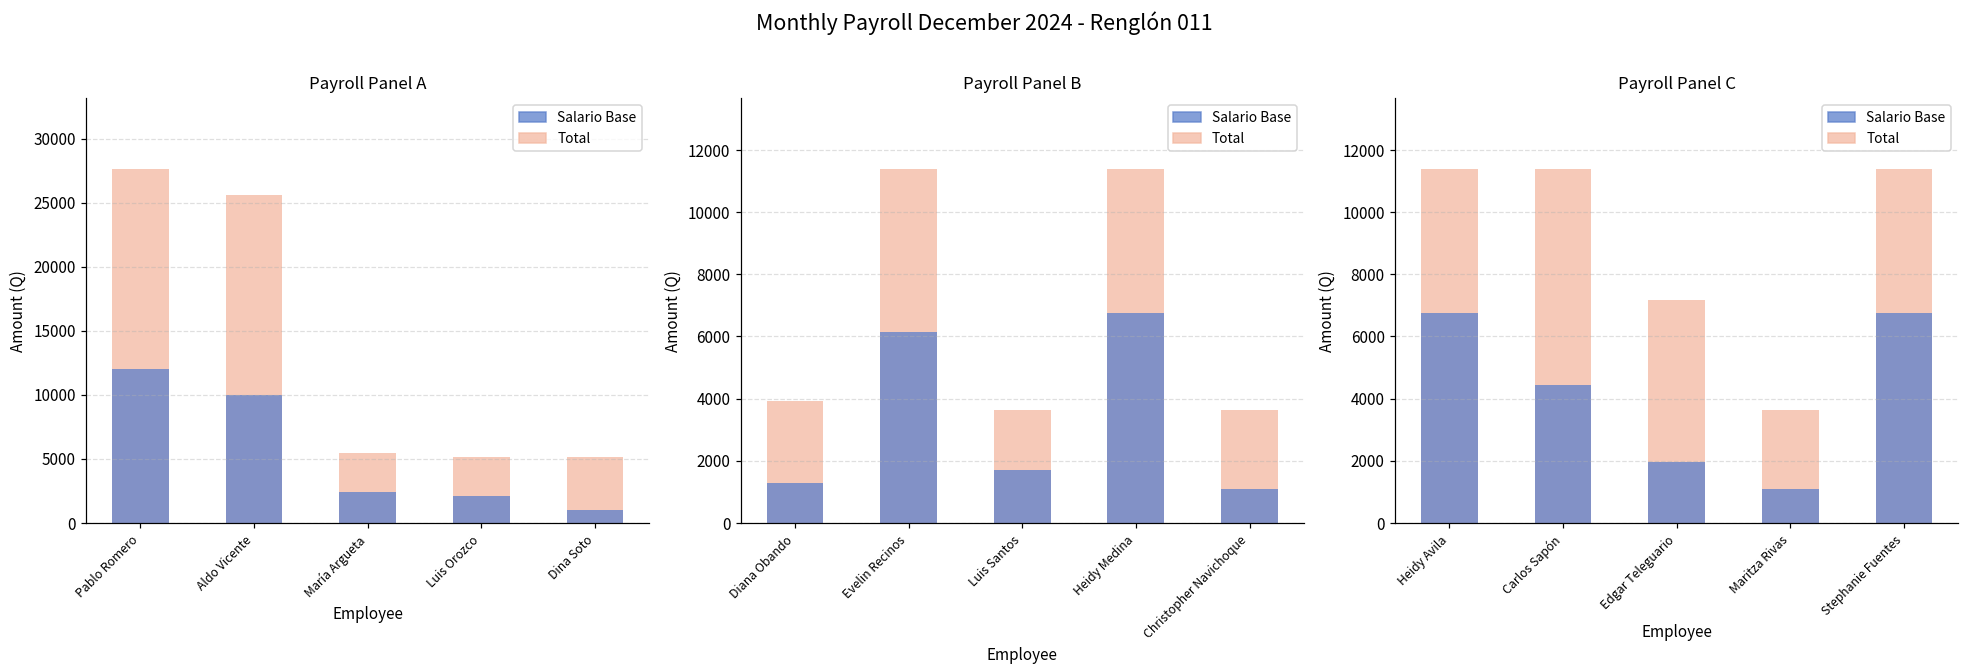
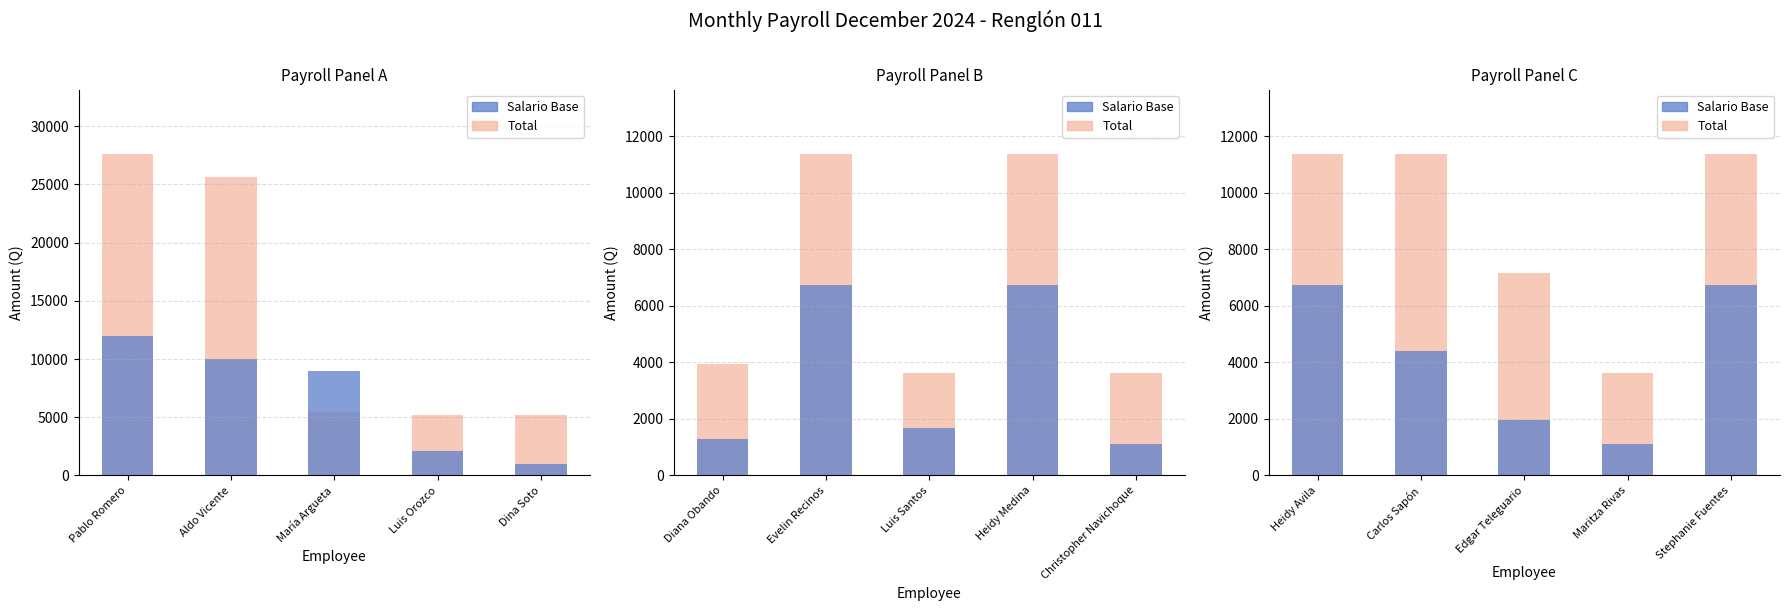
  {
    "Payroll Panel A": {
      "Total": {
        "Pablo Romero": 27600,
        "Aldo Vicente": 25600,
        "Luis Orozco": 5200,
        "Dina Soto": 5200
      },
      "Salario Base": {
-       "María Argueta": 2400
+       "María Argueta": 9000
      }
    },
    "Payroll Panel B": {
      "Total": {
        "Diana Obando": 3900,
        "Evelin Recinos": 11400,
        "Luis Santos": 3600,
        "Heidy Medina": 11400,
        "Christopher Navichoque": 3600
      },
      "Salario Base": {
-       "Evelin Recinos": 6200
+       "Evelin Recinos": 6800
      }
    },
    "Payroll Panel C": {
      "Total": {
        "Heidy Avila": 11400,
        "Carlos Sapón": 11400,
        "Edgar Teleguario": 7200,
        "Maritza Rivas": 3600,
        "Stephanie Fuentes": 11400
      }
    }
  }
